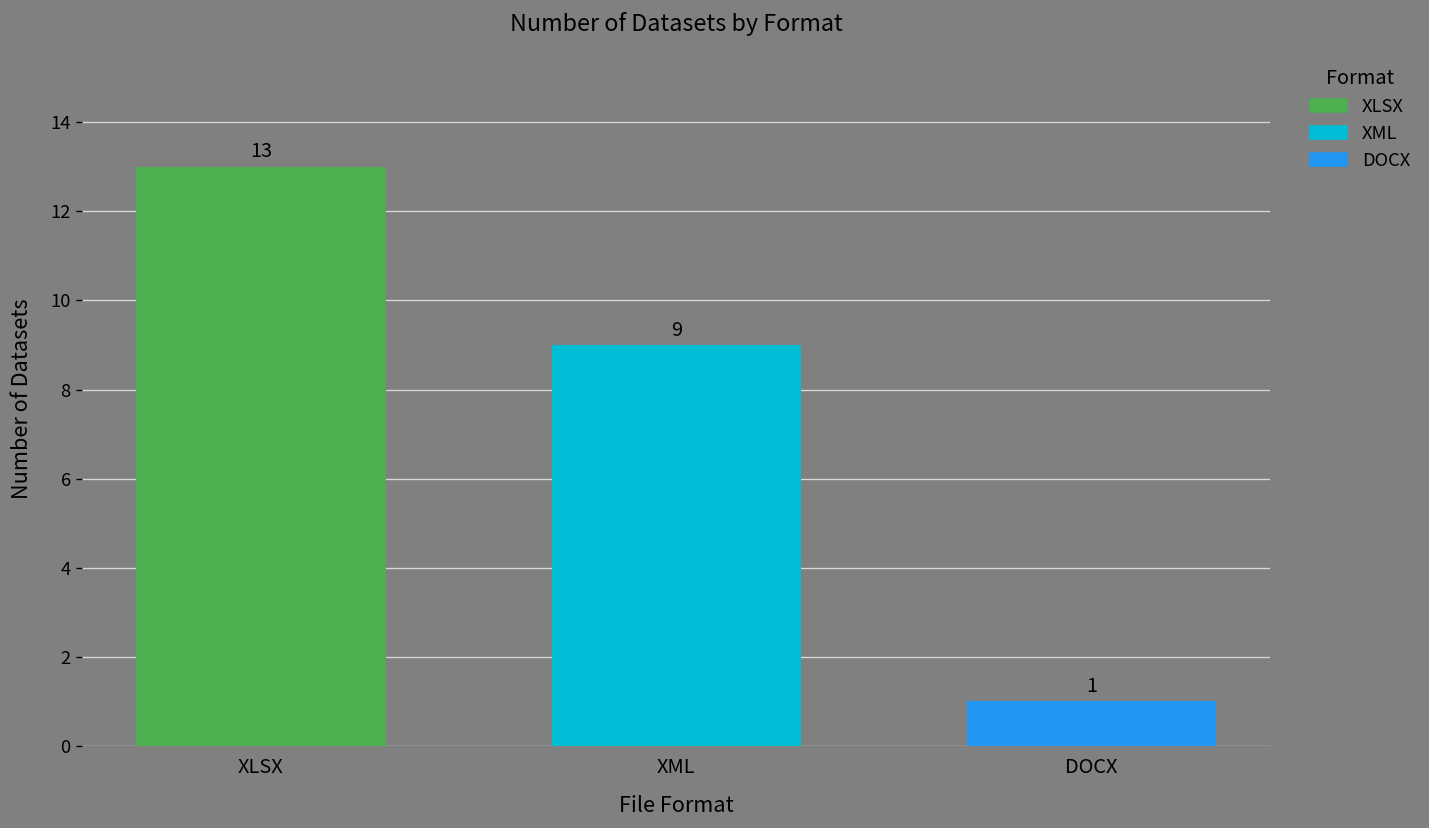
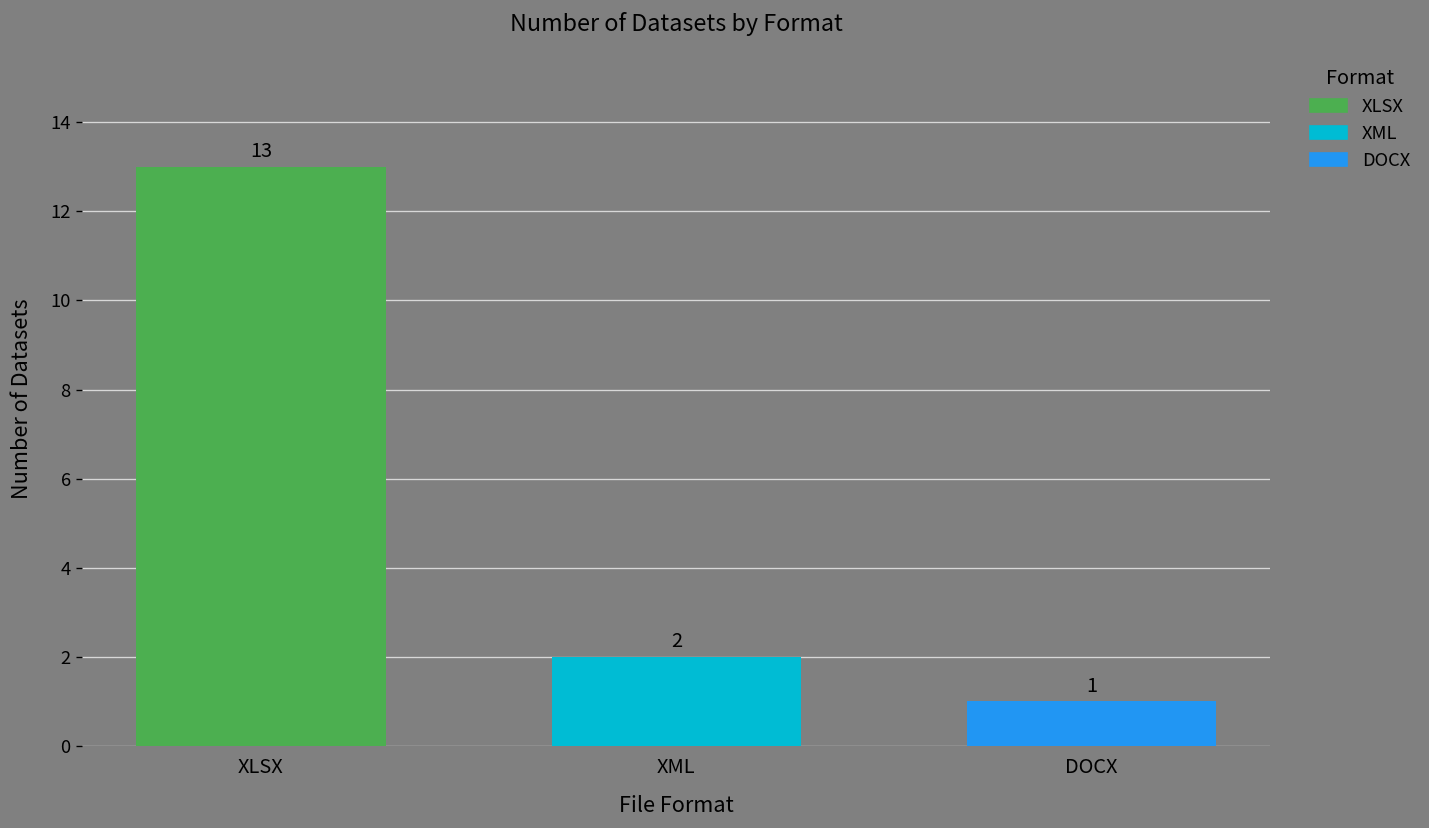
  {
    "XLSX": 13,
-   "XML": 9,
+   "XML": 2,
    "DOCX": 1
  }
